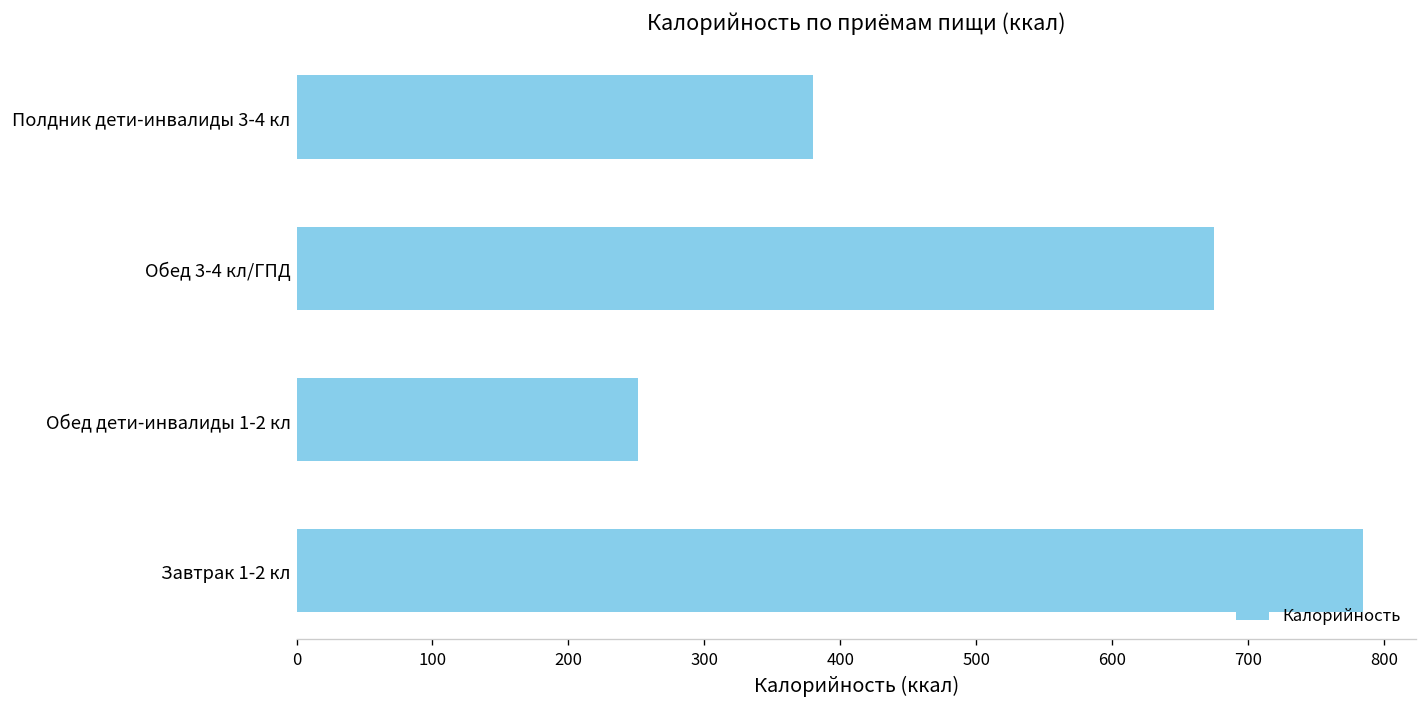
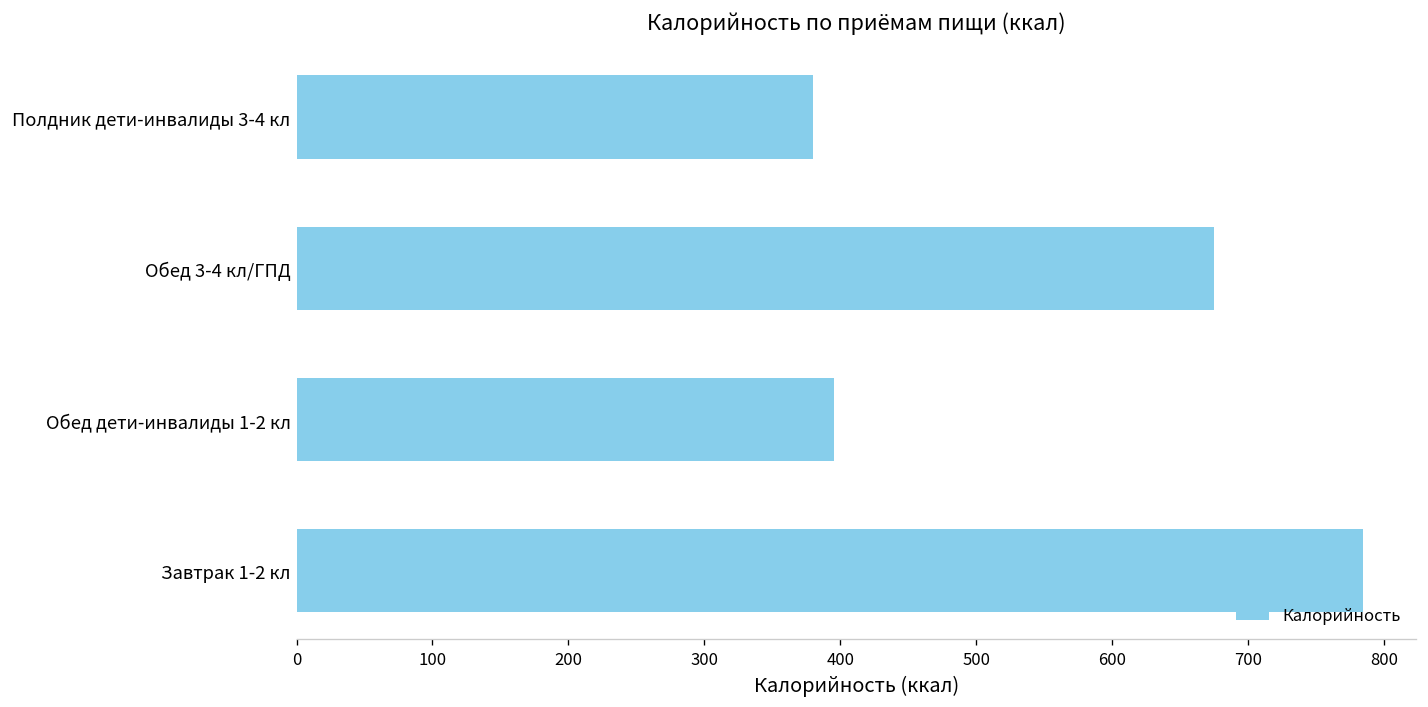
  {
    "Полдник дети-инвалиды 3-4 кл": 380,
    "Обед 3-4 кл/ГПД": 675,
-   "Обед дети-инвалиды 1-2 кл": 251,
+   "Обед дети-инвалиды 1-2 кл": 395,
    "Завтрак 1-2 кл": 784
  }
